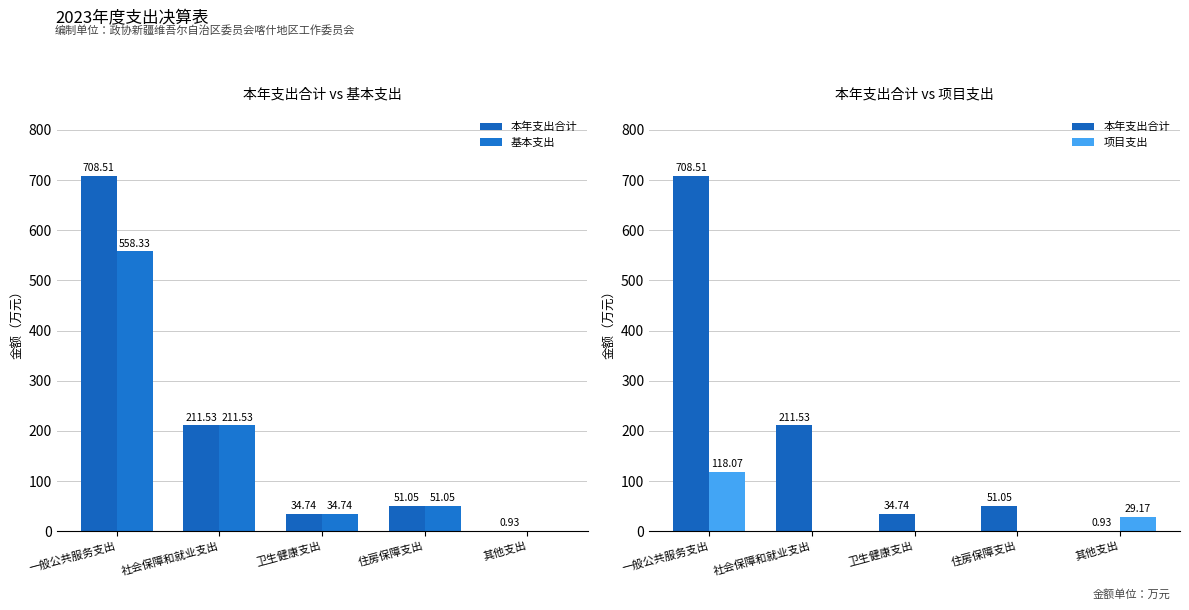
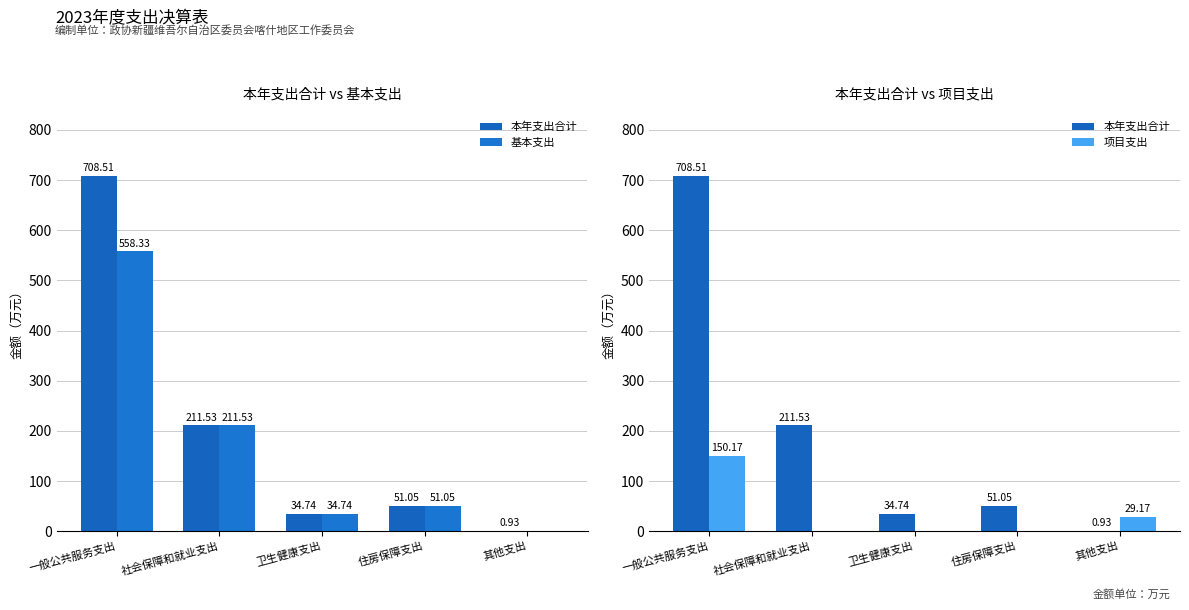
  {
    "本年支出合计 vs 项目支出": {
      "本年支出合计": {
        "一般公共服务支出": 708.51,
        "社会保障和就业支出": 211.53,
        "卫生健康支出": 34.74,
        "住房保障支出": 51.05,
        "其他支出": 0.93
      },
      "项目支出": {
-       "一般公共服务支出": 118.07,
+       "一般公共服务支出": 150.17,
        "其他支出": 29.17
      }
    }
  }
